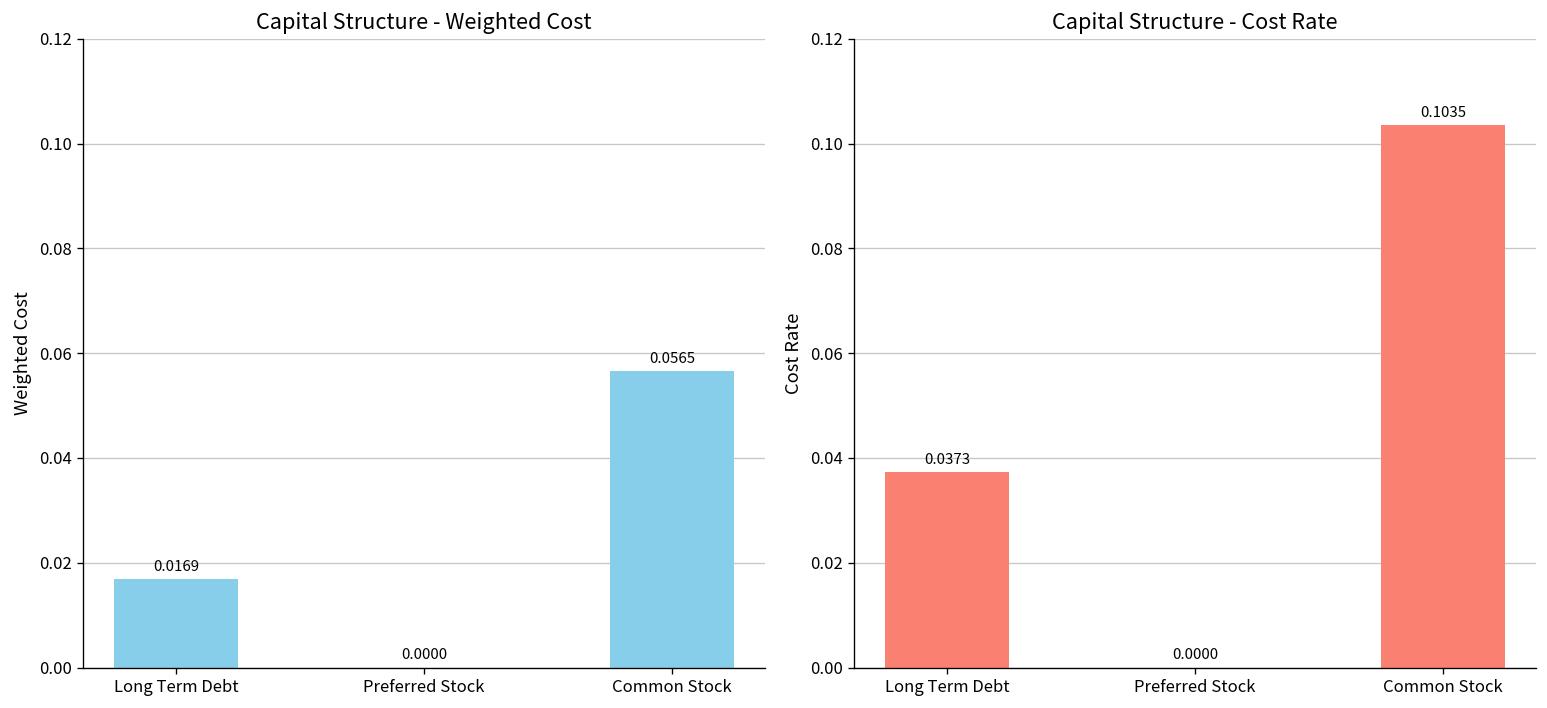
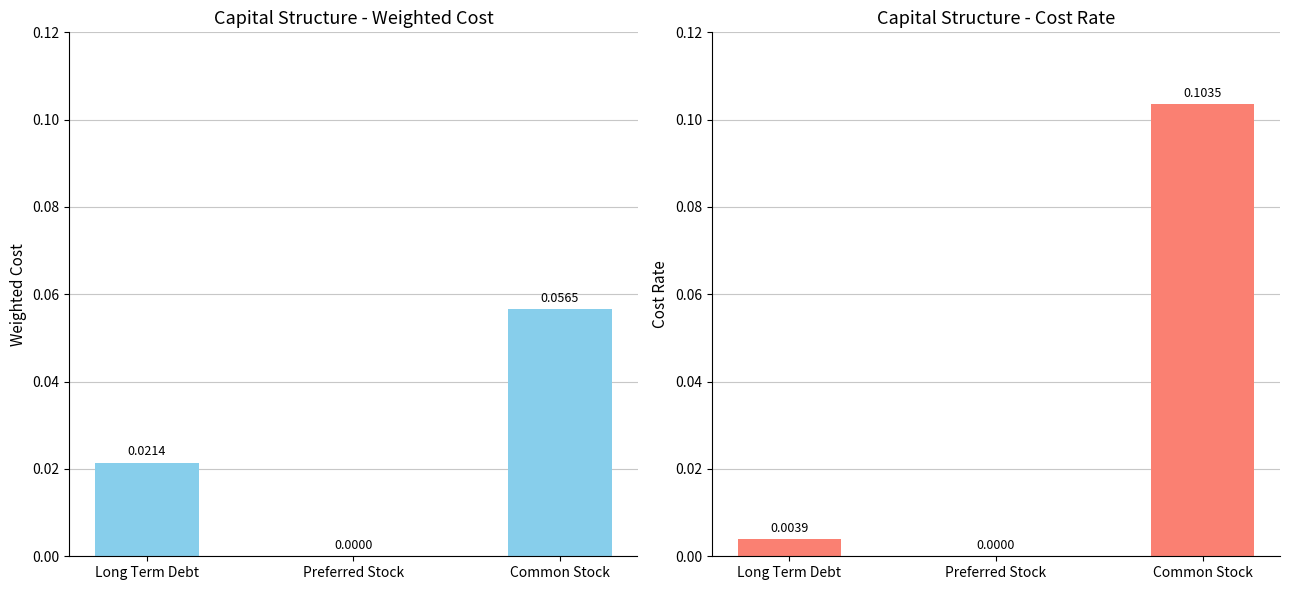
  {
    "Capital Structure - Weighted Cost": {
-     "Long Term Debt": 0.0169,
+     "Long Term Debt": 0.0214,
      "Preferred Stock": 0.0000,
      "Common Stock": 0.0565
    },
    "Capital Structure - Cost Rate": {
-     "Long Term Debt": 0.0373,
+     "Long Term Debt": 0.0039,
      "Preferred Stock": 0.0000,
      "Common Stock": 0.1035
    }
  }
